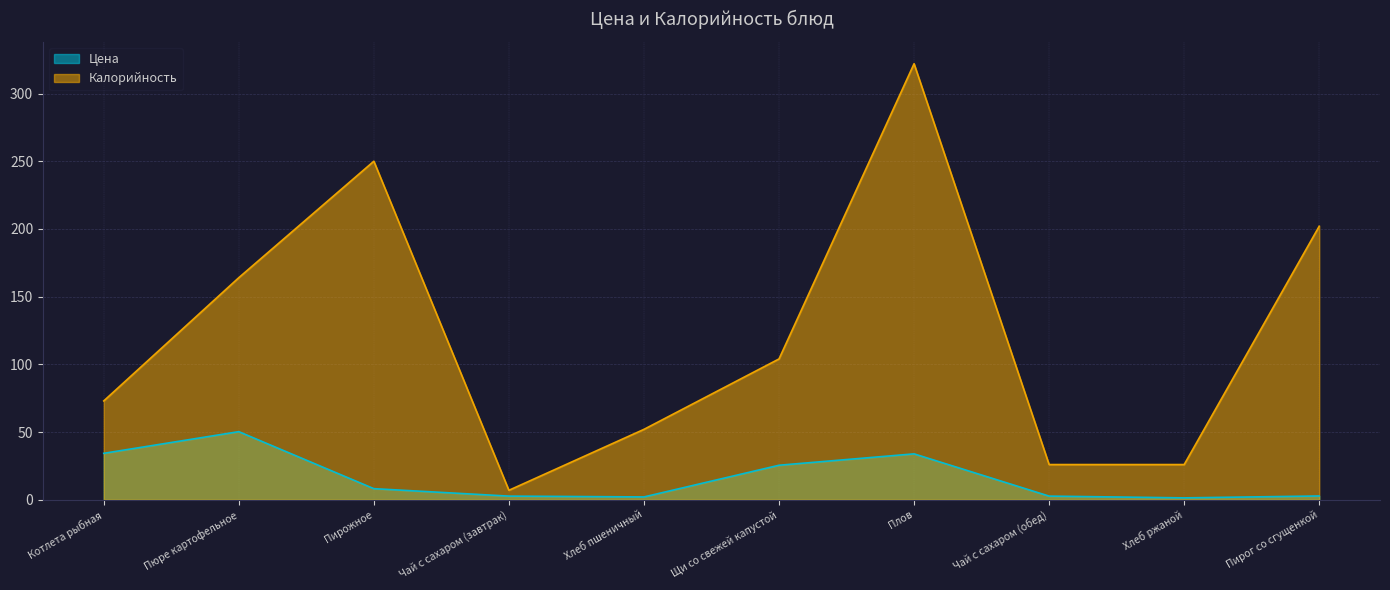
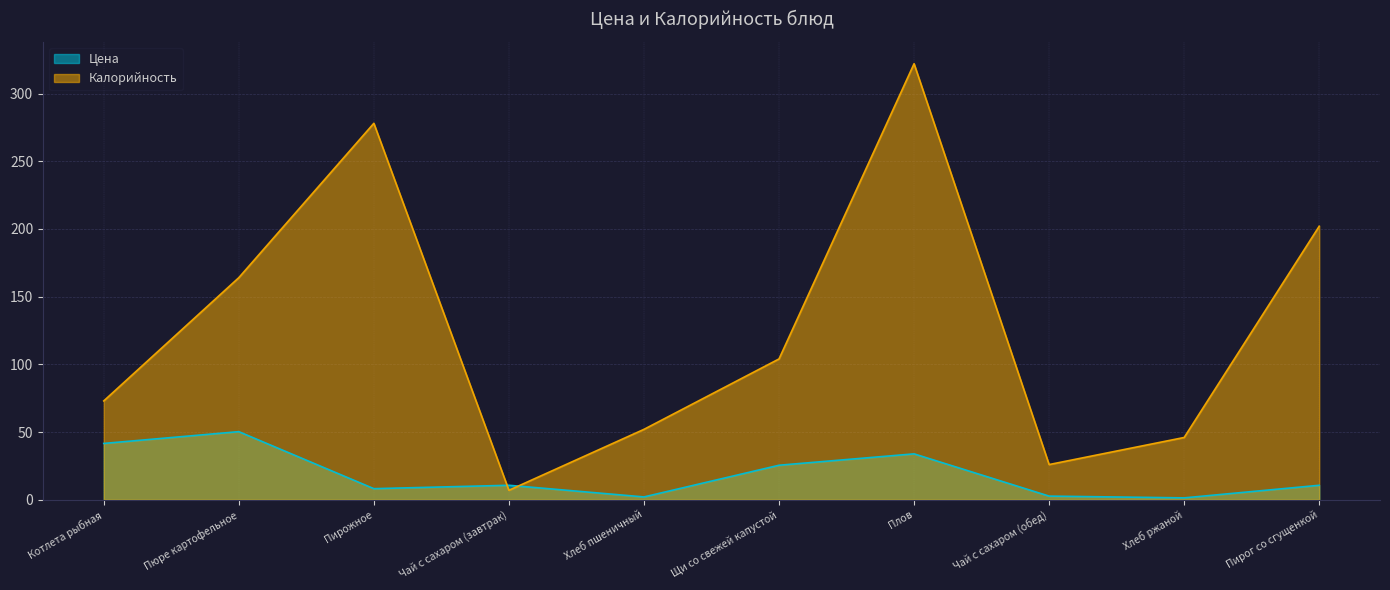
  {
    "Цена": {
-     "Котлета рыбная": 34,
+     "Котлета рыбная": 42,
      "Пюре картофельное": 50,
      "Пирожное": 8,
-     "Чай с сахаром (завтрак)": 3,
+     "Чай с сахаром (завтрак)": 11,
      "Хлеб пшеничный": 2,
      "Щи со свежей капустой": 26,
      "Плов": 34,
      "Чай с сахаром (обед)": 3,
      "Хлеб ржаной": 1,
-     "Пирог со сгущенкой": 3
+     "Пирог со сгущенкой": 11
    },
    "Калорийность": {
      "Котлета рыбная": 73,
      "Пюре картофельное": 164,
-     "Пирожное": 250,
+     "Пирожное": 278,
      "Чай с сахаром (завтрак)": 7,
      "Хлеб пшеничный": 52,
      "Щи со свежей капустой": 104,
      "Плов": 322,
      "Чай с сахаром (обед)": 26,
-     "Хлеб ржаной": 26,
+     "Хлеб ржаной": 46,
      "Пирог со сгущенкой": 202
    }
  }
